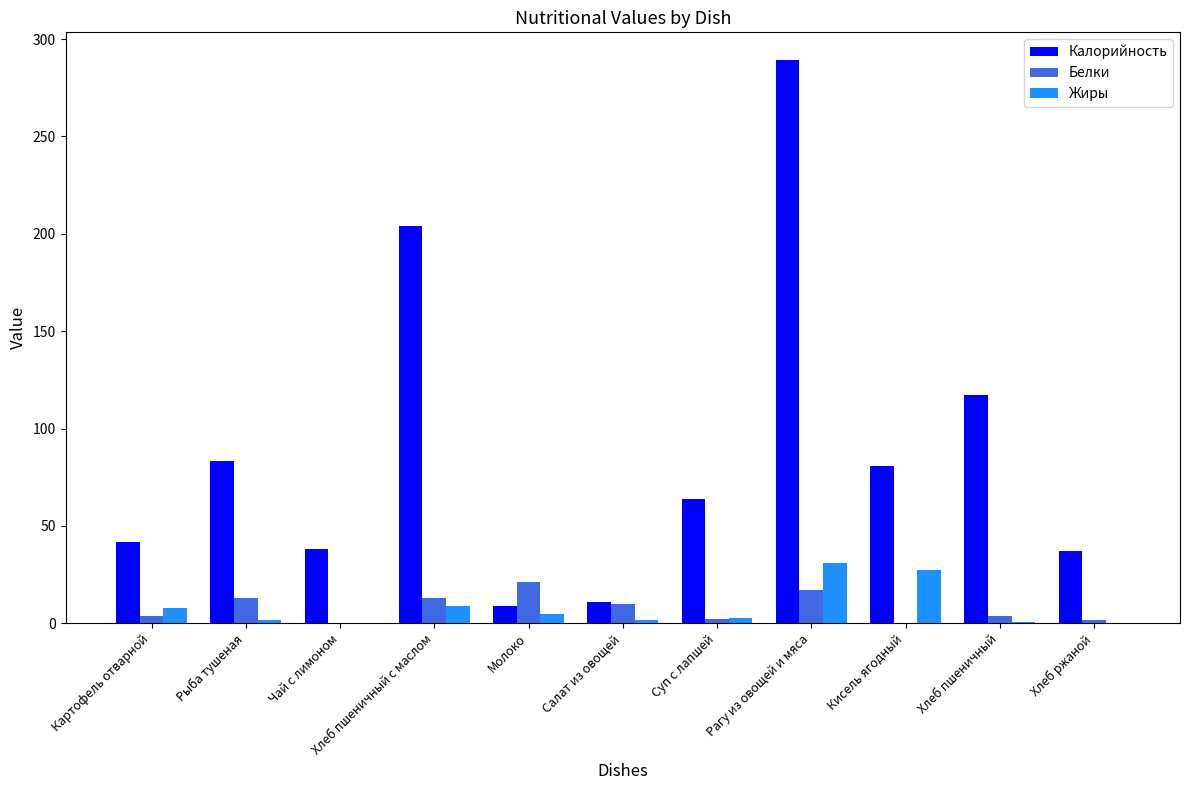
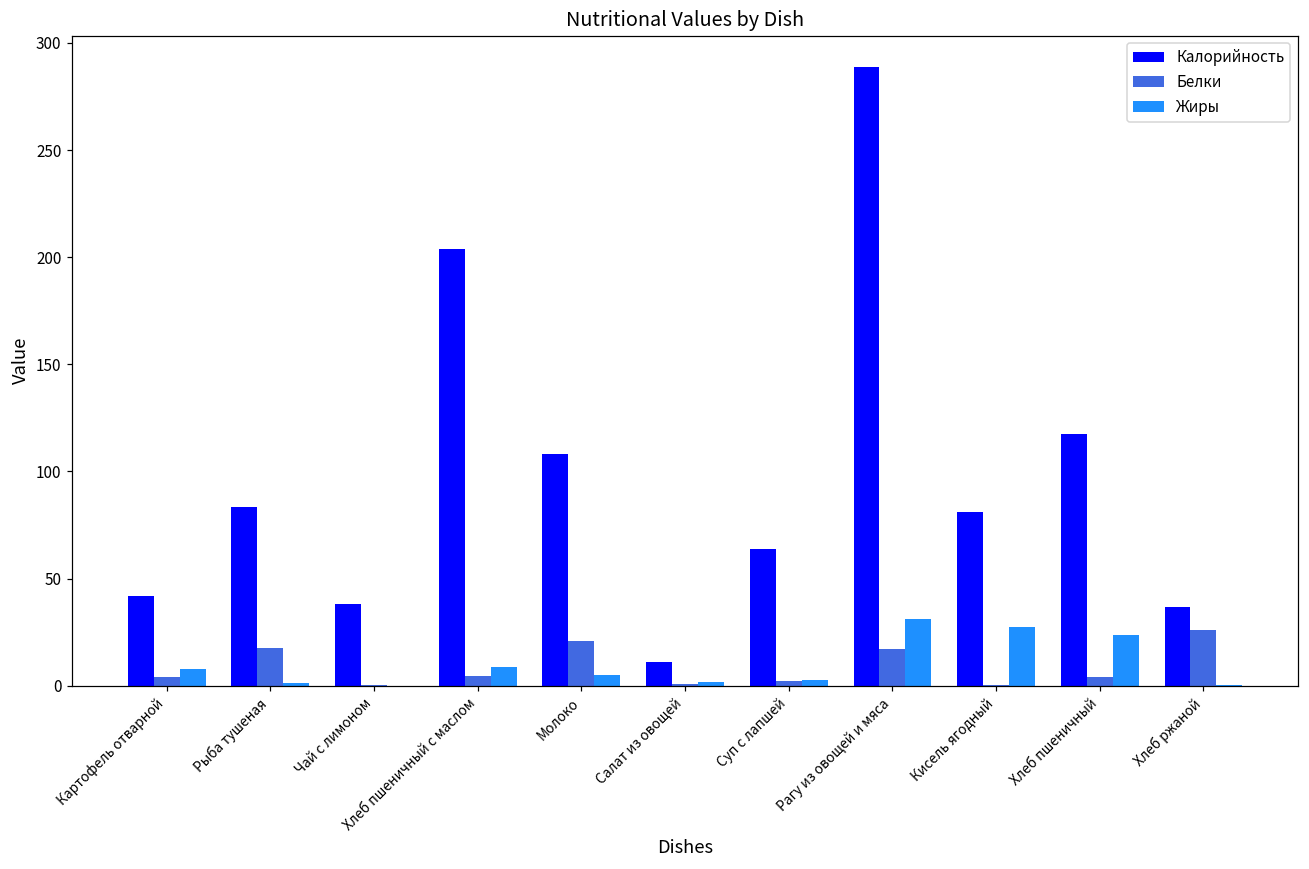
  {
    "Калорийность": {
      "Картофель отварной": 42,
      "Рыба тушеная": 84,
      "Чай с лимоном": 38,
      "Хлеб пшеничный с маслом": 204,
-     "Молоко": 9,
+     "Молоко": 108,
      "Салат из овощей": 11,
      "Суп с лапшей": 64,
      "Рагу из овощей и мяса": 289,
      "Кисель ягодный": 81,
      "Хлеб пшеничный": 118,
      "Хлеб ржаной": 37
    },
    "Белки": {
      "Картофель отварной": 4,
-     "Рыба тушеная": 13,
-     "Хлеб пшеничный с маслом": 13,
+     "Рыба тушеная": 18,
+     "Хлеб пшеничный с маслом": 5,
      "Молоко": 21,
-     "Салат из овощей": 10,
+     "Салат из овощей": 1,
      "Суп с лапшей": 2,
      "Рагу из овощей и мяса": 17,
      "Хлеб пшеничный": 4,
-     "Хлеб ржаной": 2
+     "Хлеб ржаной": 26
    },
    "Жиры": {
      "Картофель отварной": 8,
      "Рыба тушеная": 1,
      "Чай с лимоном": 0,
      "Хлеб пшеничный с маслом": 9,
      "Молоко": 5,
      "Салат из овощей": 2,
      "Суп с лапшей": 3,
      "Рагу из овощей и мяса": 31,
      "Кисель ягодный": 27,
-     "Хлеб пшеничный": 1
+     "Хлеб пшеничный": 24
    }
  }
